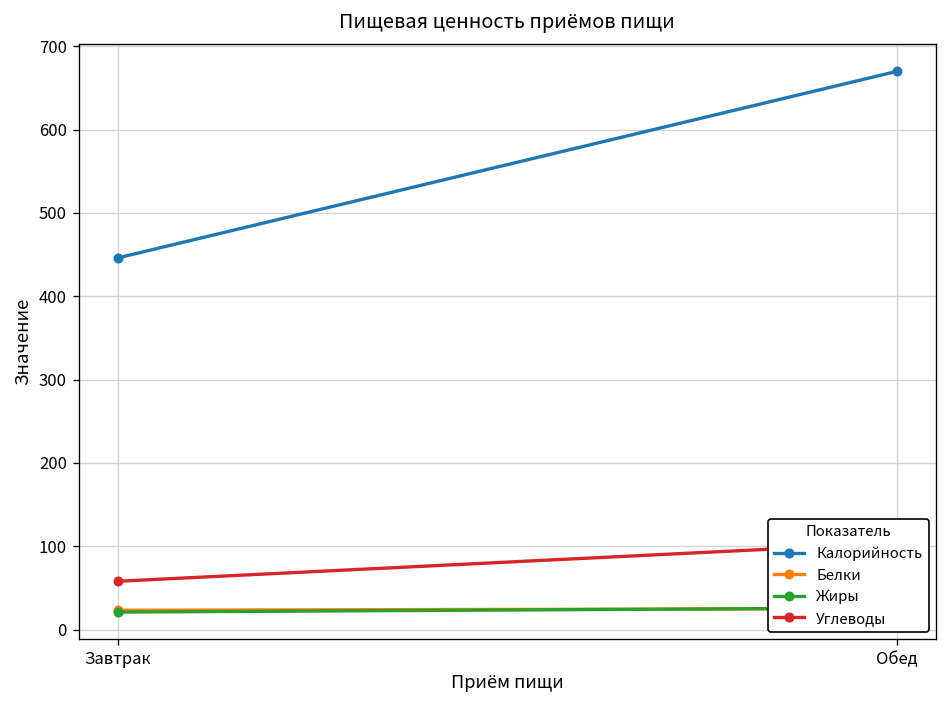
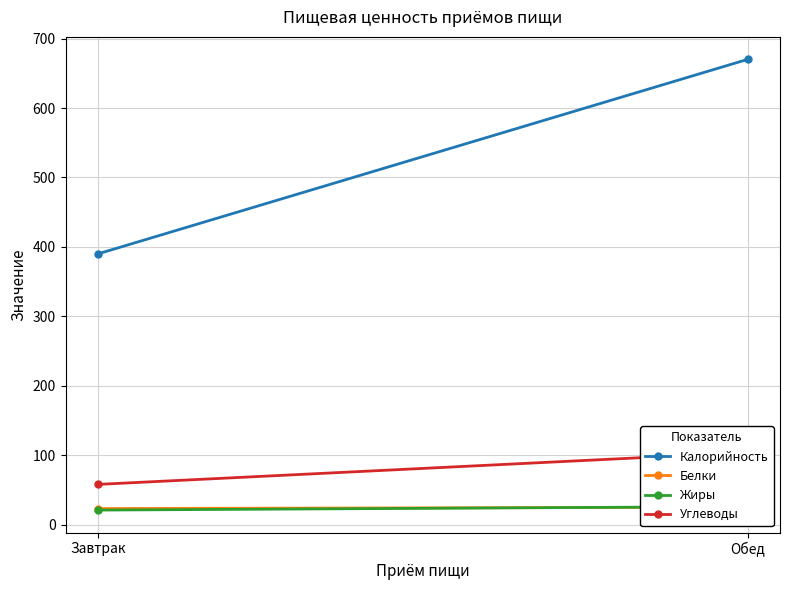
  {
    "Калорийность": {
-     "Завтрак": 450,
+     "Завтрак": 390,
      "Обед": 670
    },
    "Углеводы": {
      "Завтрак": 60
    }
  }
